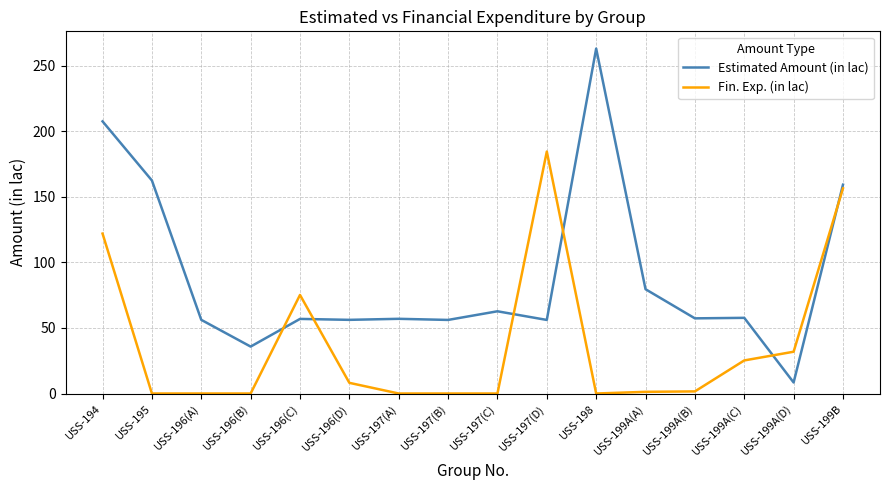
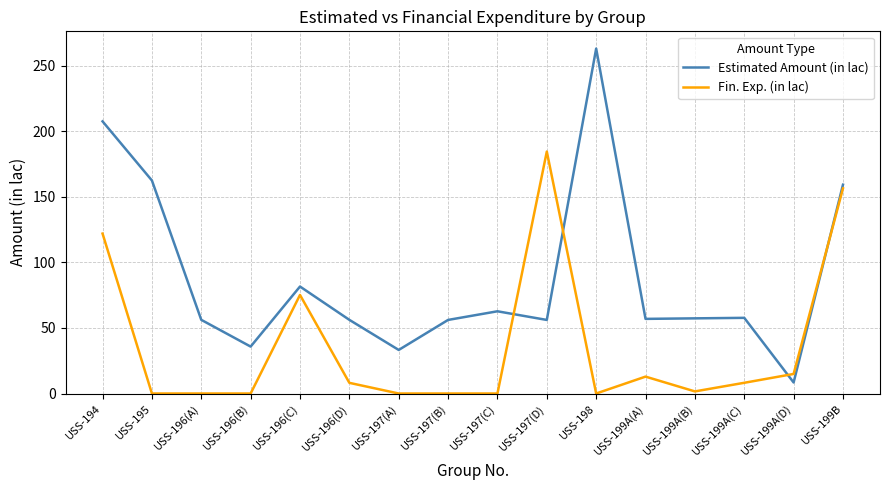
  {
    "Estimated Amount (in lac)": {
      "USS-194": 208,
      "USS-195": 162,
      "USS-196(A)": 56,
      "USS-196(B)": 36,
-     "USS-196(C)": 57,
+     "USS-196(C)": 82,
      "USS-196(D)": 56,
-     "USS-197(A)": 57,
+     "USS-197(A)": 33,
      "USS-197(B)": 56,
      "USS-197(C)": 63,
      "USS-197(D)": 56,
      "USS-198": 263,
-     "USS-199A(A)": 80,
+     "USS-199A(A)": 57,
      "USS-199A(B)": 57,
      "USS-199A(C)": 58,
      "USS-199A(D)": 8,
      "USS-199B": 159
    },
    "Fin. Exp. (in lac)": {
      "USS-194": 122,
      "USS-195": 0,
      "USS-196(A)": 0,
      "USS-196(B)": 0,
      "USS-196(C)": 75,
      "USS-196(D)": 8,
      "USS-197(A)": 0,
      "USS-197(B)": 0,
      "USS-197(C)": 0,
      "USS-197(D)": 185,
      "USS-198": 0,
-     "USS-199A(A)": 1,
+     "USS-199A(A)": 13,
      "USS-199A(B)": 2,
-     "USS-199A(C)": 25,
-     "USS-199A(D)": 32,
+     "USS-199A(C)": 8,
+     "USS-199A(D)": 15,
      "USS-199B": 156
    }
  }
